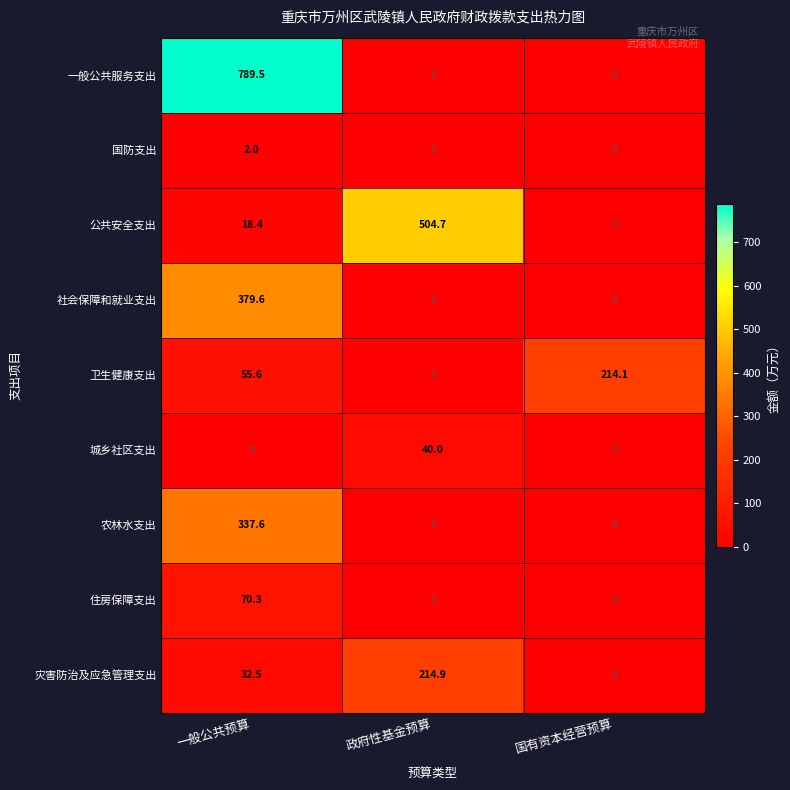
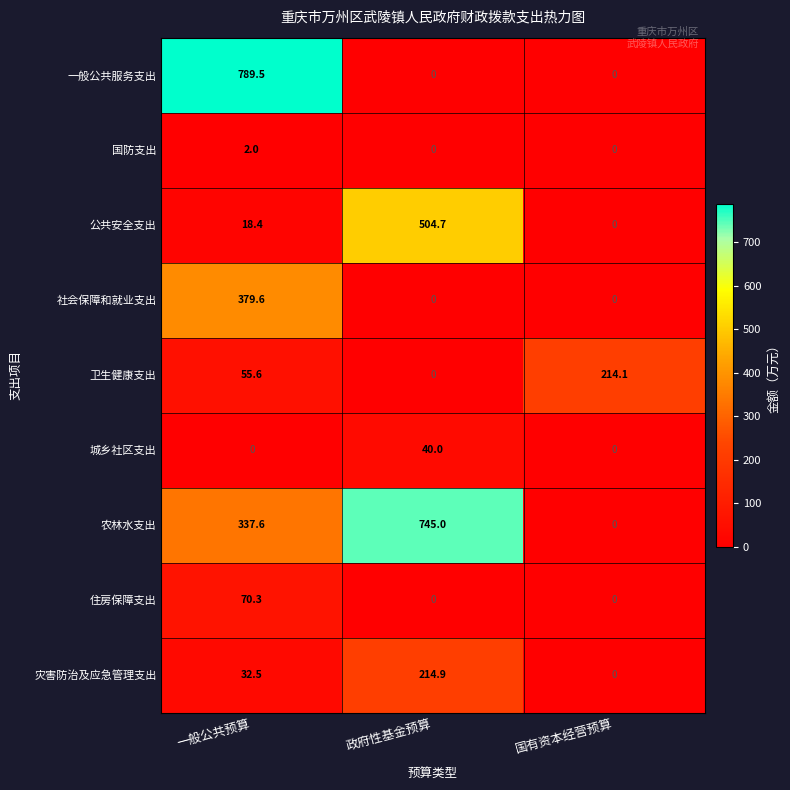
  {
    "一般公共服务支出": {
      "一般公共预算": 789.5,
      "政府性基金预算": 0,
      "国有资本经营预算": 0
    },
    "国防支出": {
      "一般公共预算": 2.0,
      "政府性基金预算": 0,
      "国有资本经营预算": 0
    },
    "公共安全支出": {
      "一般公共预算": 18.4,
      "政府性基金预算": 504.7,
      "国有资本经营预算": 0
    },
    "社会保障和就业支出": {
      "一般公共预算": 379.6,
      "政府性基金预算": 0,
      "国有资本经营预算": 0
    },
    "卫生健康支出": {
      "一般公共预算": 55.6,
      "政府性基金预算": 0,
      "国有资本经营预算": 214.1
    },
    "城乡社区支出": {
      "一般公共预算": 0,
      "政府性基金预算": 40.0,
      "国有资本经营预算": 0
    },
    "农林水支出": {
      "一般公共预算": 337.6,
-     "政府性基金预算": 0,
+     "政府性基金预算": 745.0,
      "国有资本经营预算": 0
    },
    "住房保障支出": {
      "一般公共预算": 70.3,
      "政府性基金预算": 0,
      "国有资本经营预算": 0
    },
    "灾害防治及应急管理支出": {
      "一般公共预算": 32.5,
      "政府性基金预算": 214.9,
      "国有资本经营预算": 0
    }
  }
